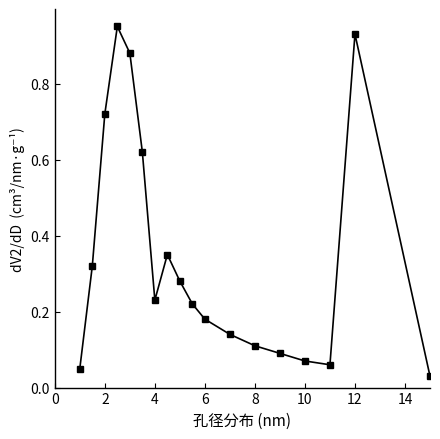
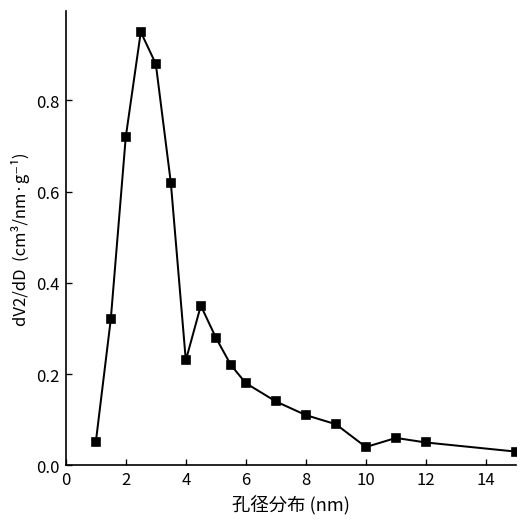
  {
    "2": 0.72,
    "4": 0.23,
    "6": 0.18,
    "8": 0.11,
-   "10": 0.07,
-   "12": 0.93
+   "10": 0.04,
+   "12": 0.05
  }
